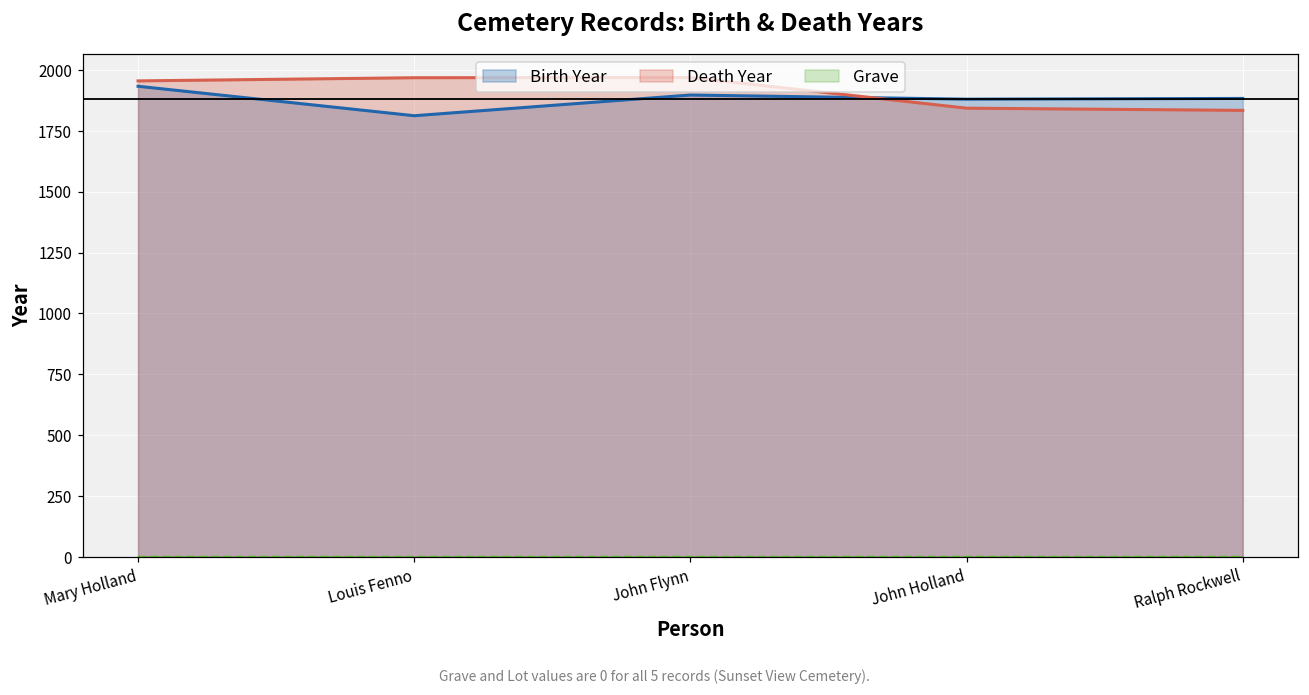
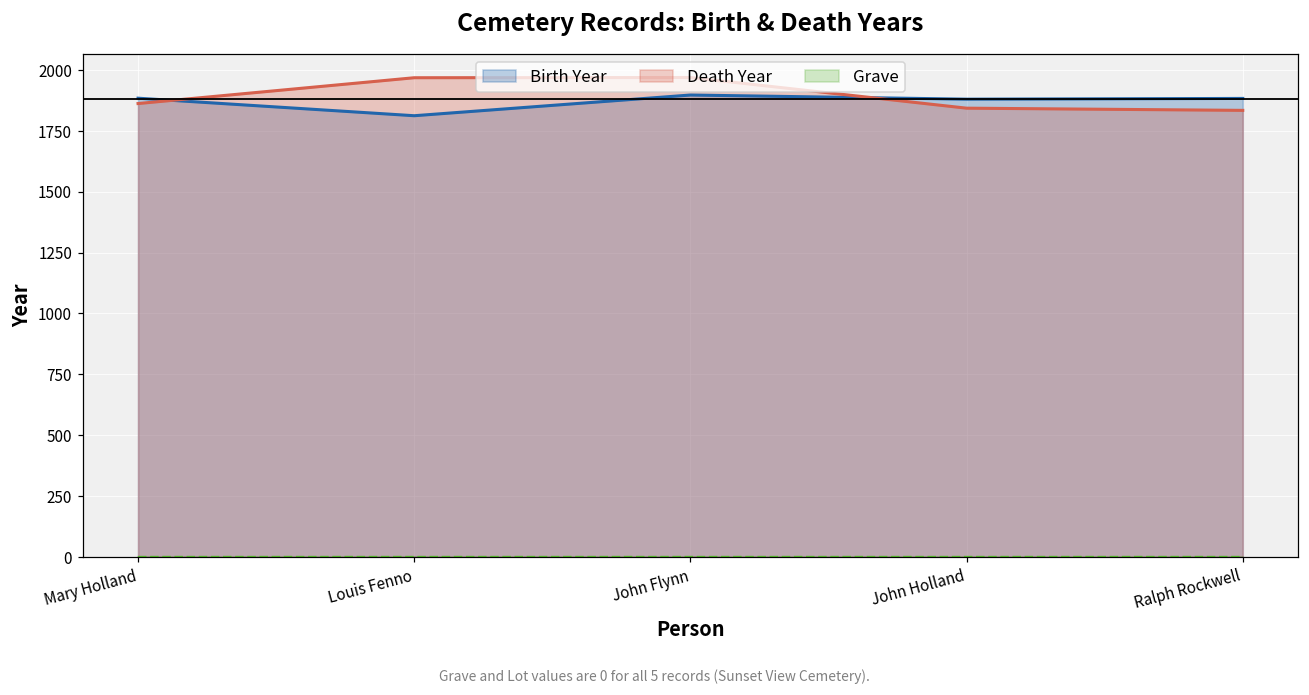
  {
    "Birth Year": {
-     "Mary Holland": 1930,
+     "Mary Holland": 1880,
      "Louis Fenno": 1810,
      "John Flynn": 1900,
      "John Holland": 1880,
      "Ralph Rockwell": 1880
    },
    "Death Year": {
-     "Mary Holland": 1960,
+     "Mary Holland": 1860,
      "Louis Fenno": 1970,
      "John Holland": 1840,
      "Ralph Rockwell": 1830
    },
    "Grave": {
      "Mary Holland": 0,
      "Louis Fenno": 0,
      "John Flynn": 0,
      "John Holland": 0,
      "Ralph Rockwell": 0
    }
  }
